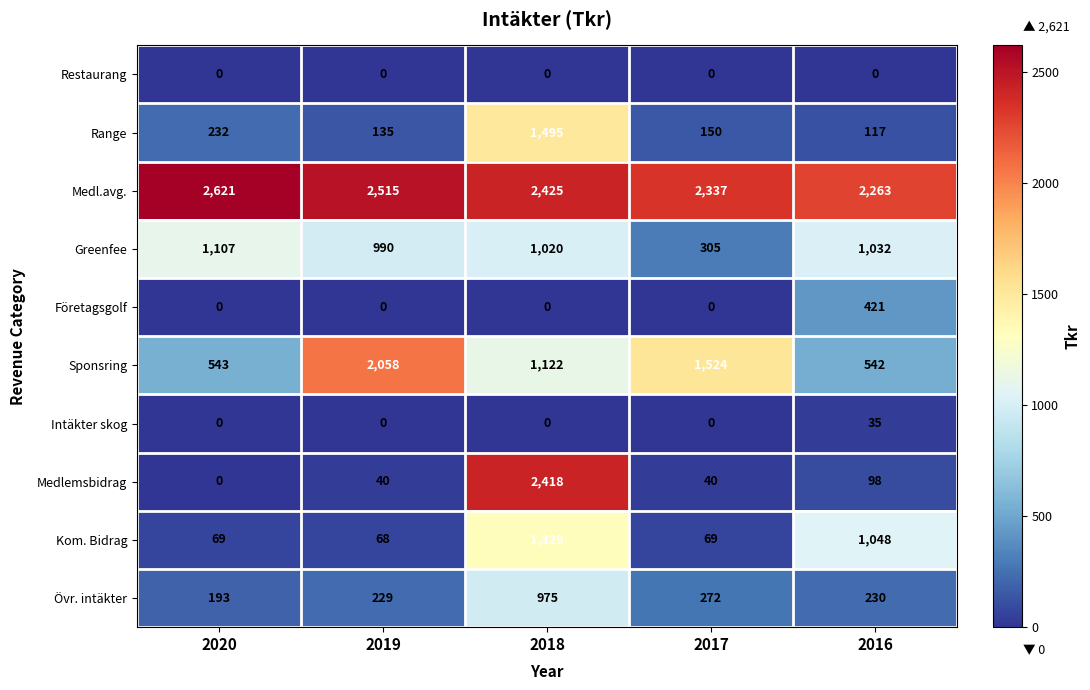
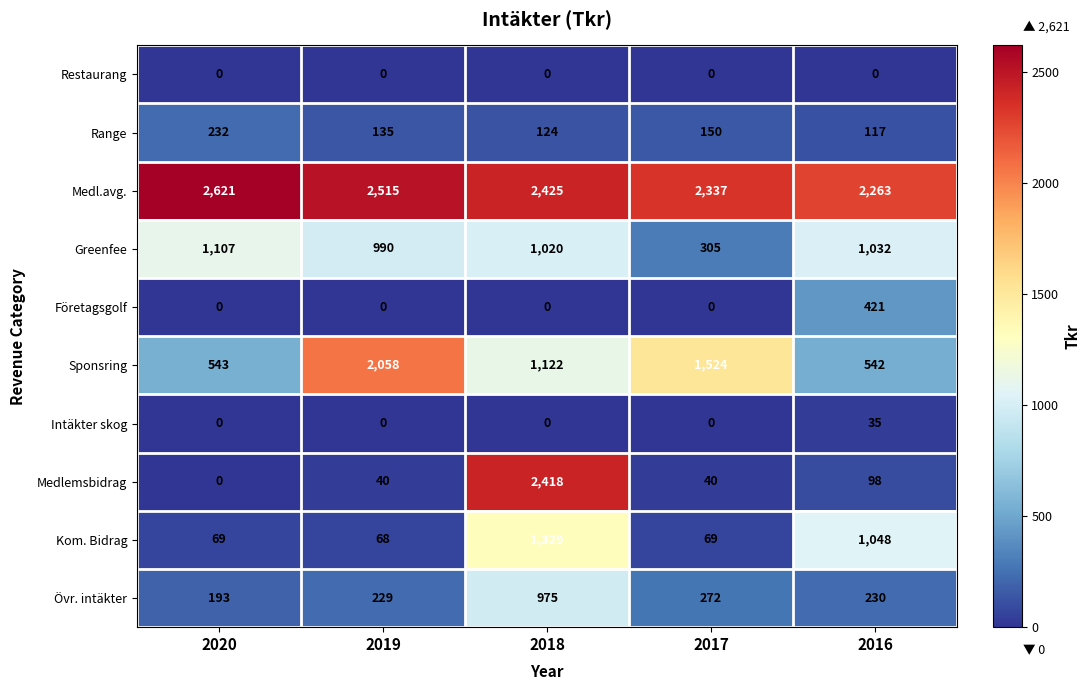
  {
    "Restaurang": {
      "2020": "0",
      "2019": "0",
      "2018": "0",
      "2017": "0",
      "2016": "0"
    },
    "Range": {
      "2020": "232",
      "2019": "135",
-     "2018": "1,495",
+     "2018": "124",
      "2017": "150",
      "2016": "117"
    },
    "Medl.avg.": {
      "2020": "2,621",
      "2019": "2,515",
      "2018": "2,425",
      "2017": "2,337",
      "2016": "2,263"
    },
    "Greenfee": {
      "2020": "1,107",
      "2019": "990",
      "2018": "1,020",
      "2017": "305",
      "2016": "1,032"
    },
    "Företagsgolf": {
      "2020": "0",
      "2019": "0",
      "2018": "0",
      "2017": "0",
      "2016": "421"
    },
    "Sponsring": {
      "2020": "543",
      "2019": "2,058",
      "2018": "1,122",
      "2017": "1,524",
      "2016": "542"
    },
    "Intäkter skog": {
      "2020": "0",
      "2019": "0",
      "2018": "0",
      "2017": "0",
      "2016": "35"
    },
    "Medlemsbidrag": {
      "2020": "0",
      "2019": "40",
      "2018": "2,418",
      "2017": "40",
      "2016": "98"
    },
    "Kom. Bidrag": {
      "2020": "69",
      "2019": "68",
      "2018": "1,329",
      "2017": "69",
      "2016": "1,048"
    },
    "Övr. intäkter": {
      "2020": "193",
      "2019": "229",
      "2018": "975",
      "2017": "272",
      "2016": "230"
    }
  }
